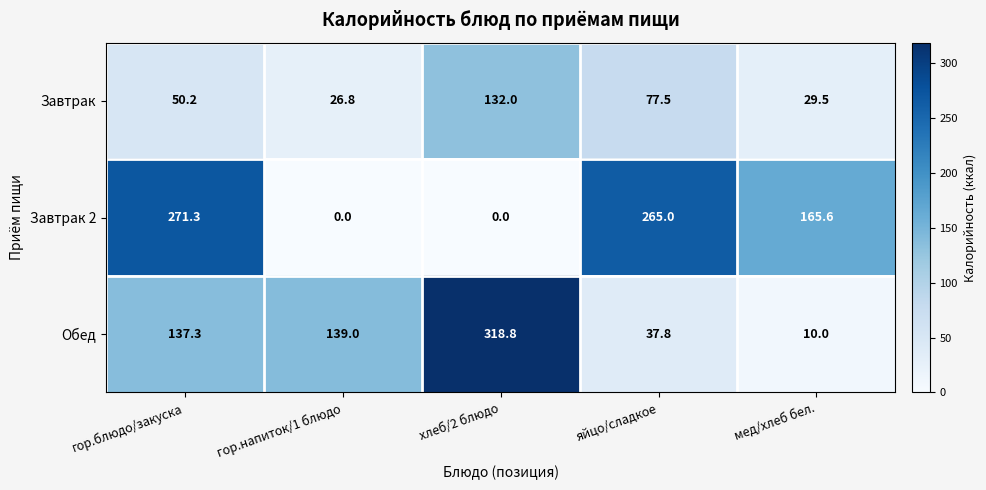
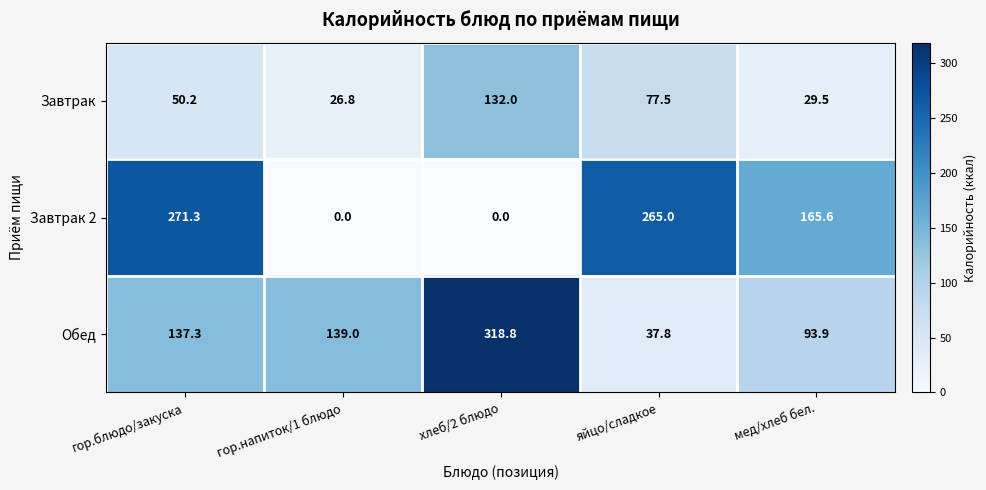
  {
    "Завтрак": {
      "гор.блюдо/закуска": 50.2,
      "гор.напиток/1 блюдо": 26.8,
      "хлеб/2 блюдо": 132.0,
      "яйцо/сладкое": 77.5,
      "мед/хлеб бел.": 29.5
    },
    "Завтрак 2": {
      "гор.блюдо/закуска": 271.3,
      "гор.напиток/1 блюдо": 0.0,
      "хлеб/2 блюдо": 0.0,
      "яйцо/сладкое": 265.0,
      "мед/хлеб бел.": 165.6
    },
    "Обед": {
      "гор.блюдо/закуска": 137.3,
      "гор.напиток/1 блюдо": 139.0,
      "хлеб/2 блюдо": 318.8,
      "яйцо/сладкое": 37.8,
-     "мед/хлеб бел.": 10.0
+     "мед/хлеб бел.": 93.9
    }
  }
